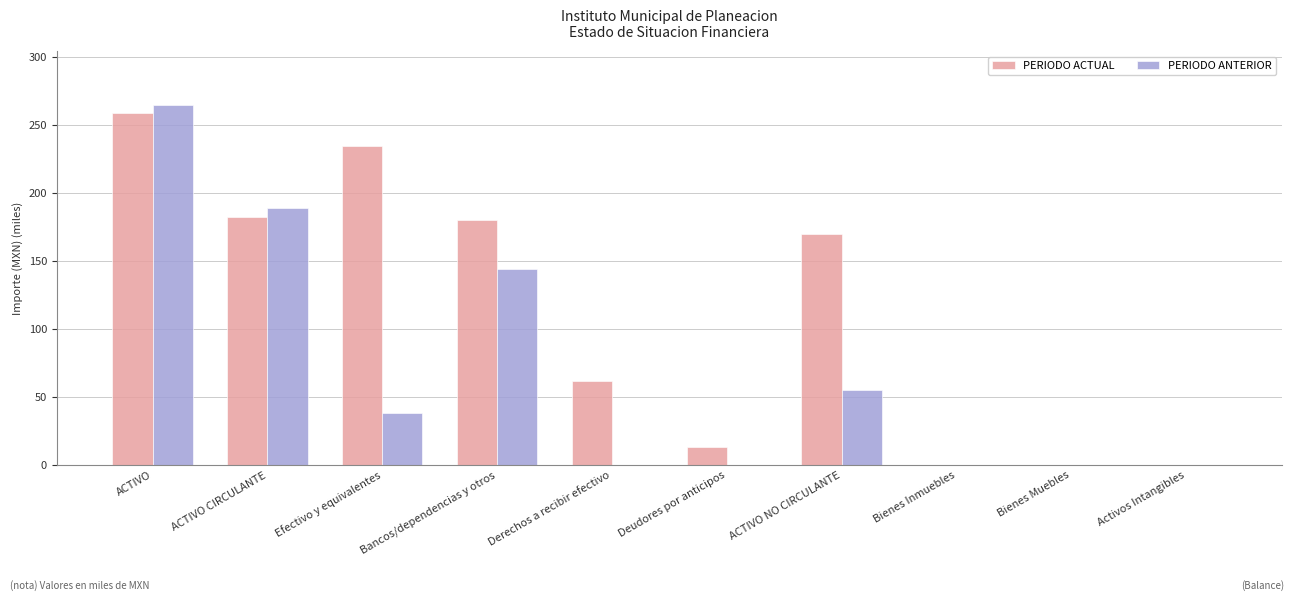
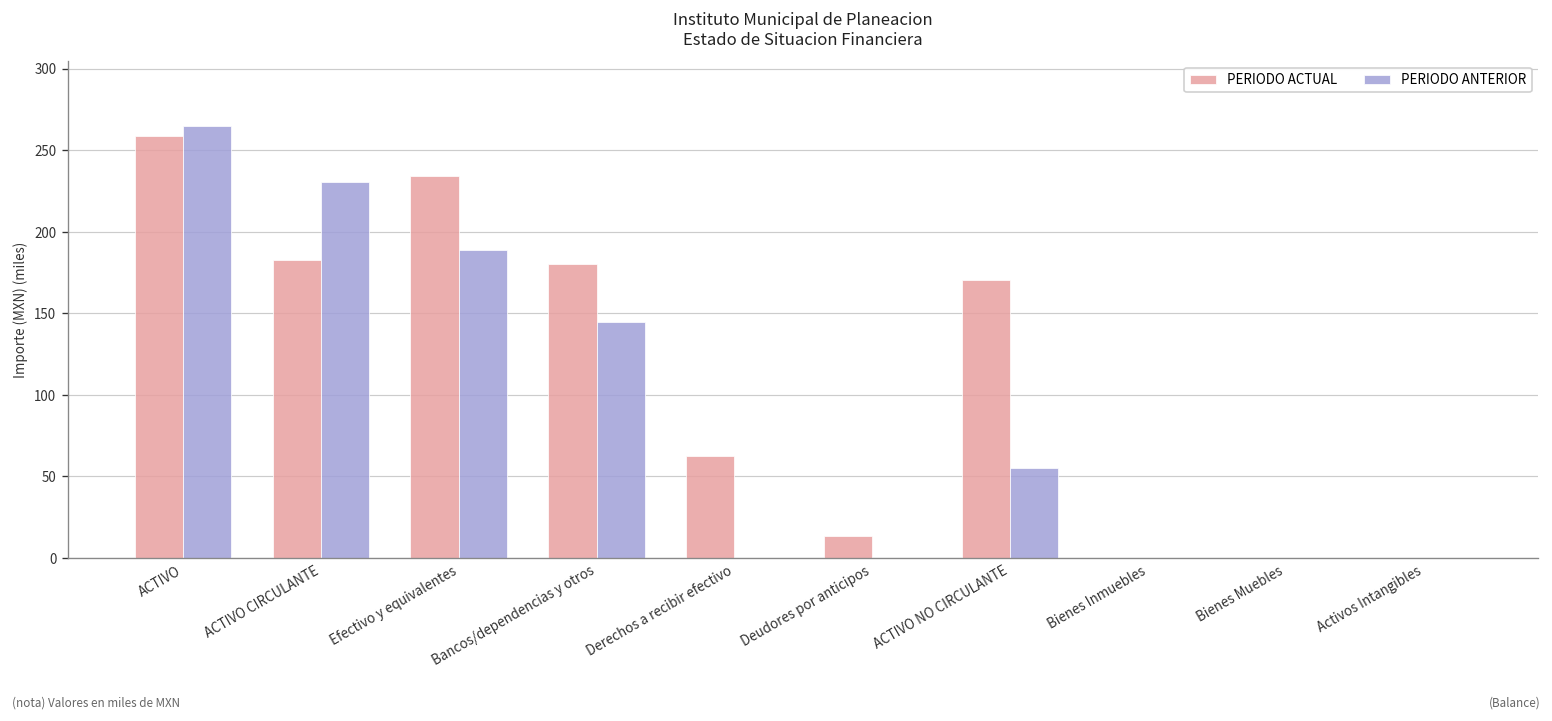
  {
    "PERIODO ACTUAL": {
      "ACTIVO": 259,
      "ACTIVO CIRCULANTE": 183,
      "Efectivo y equivalentes": 234,
      "Bancos/dependencias y otros": 180,
      "Derechos a recibir efectivo": 62,
      "Deudores por anticipos": 13,
      "ACTIVO NO CIRCULANTE": 170,
      "Bienes Inmuebles": 0,
      "Bienes Muebles": 0,
      "Activos Intangibles": 0
    },
    "PERIODO ANTERIOR": {
      "ACTIVO": 265,
-     "ACTIVO CIRCULANTE": 189,
-     "Efectivo y equivalentes": 38,
+     "ACTIVO CIRCULANTE": 231,
+     "Efectivo y equivalentes": 189,
      "Bancos/dependencias y otros": 144,
      "Derechos a recibir efectivo": 0,
      "Deudores por anticipos": 0,
      "ACTIVO NO CIRCULANTE": 55,
      "Bienes Inmuebles": 0,
      "Bienes Muebles": 0,
      "Activos Intangibles": 0
    }
  }
